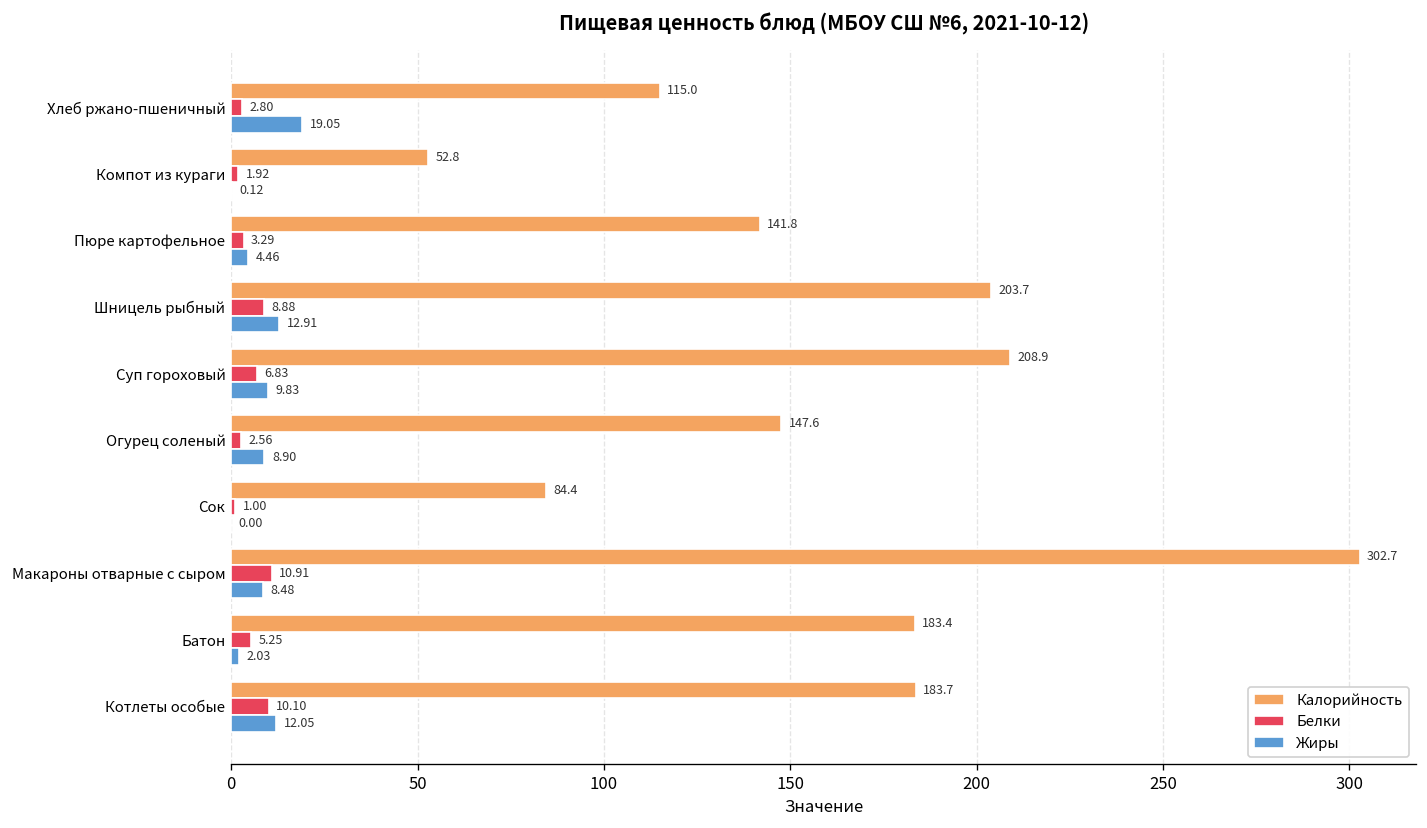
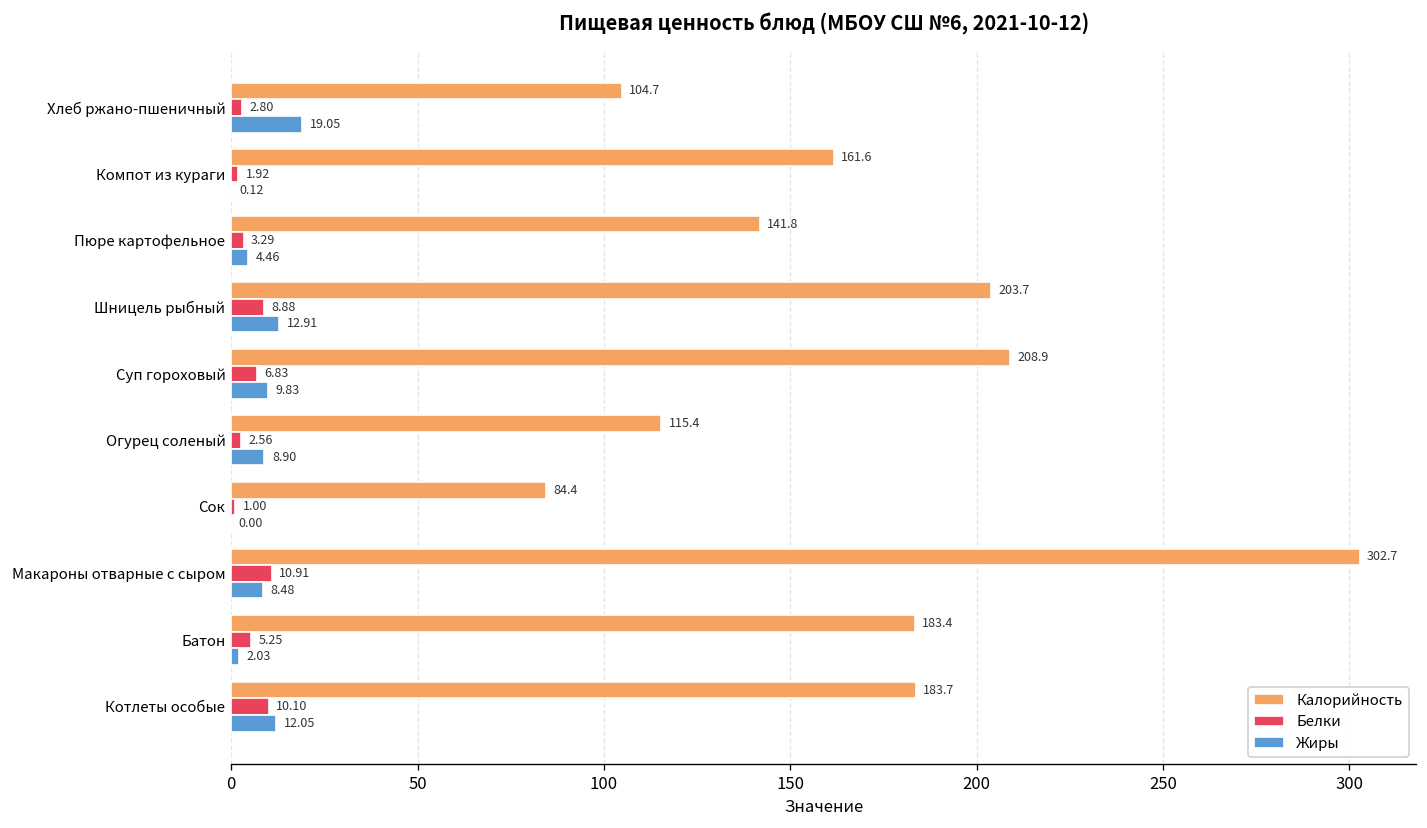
  {
    "Калорийность": {
-     "Хлеб ржано-пшеничный": 115.0,
-     "Компот из кураги": 52.8,
+     "Хлеб ржано-пшеничный": 104.7,
+     "Компот из кураги": 161.6,
      "Пюре картофельное": 141.8,
      "Шницель рыбный": 203.7,
      "Суп гороховый": 208.9,
-     "Огурец соленый": 147.6,
+     "Огурец соленый": 115.4,
      "Сок": 84.4,
      "Макароны отварные с сыром": 302.7,
      "Батон": 183.4,
      "Котлеты особые": 183.7
    },
    "Белки": {
      "Хлеб ржано-пшеничный": 2.80,
      "Компот из кураги": 1.92,
      "Пюре картофельное": 3.29,
      "Шницель рыбный": 8.88,
      "Суп гороховый": 6.83,
      "Огурец соленый": 2.56,
      "Сок": 1.00,
      "Макароны отварные с сыром": 10.91,
      "Батон": 5.25,
      "Котлеты особые": 10.10
    },
    "Жиры": {
      "Хлеб ржано-пшеничный": 19.05,
      "Компот из кураги": 0.12,
      "Пюре картофельное": 4.46,
      "Шницель рыбный": 12.91,
      "Суп гороховый": 9.83,
      "Огурец соленый": 8.90,
      "Сок": 0.00,
      "Макароны отварные с сыром": 8.48,
      "Батон": 2.03,
      "Котлеты особые": 12.05
    }
  }
